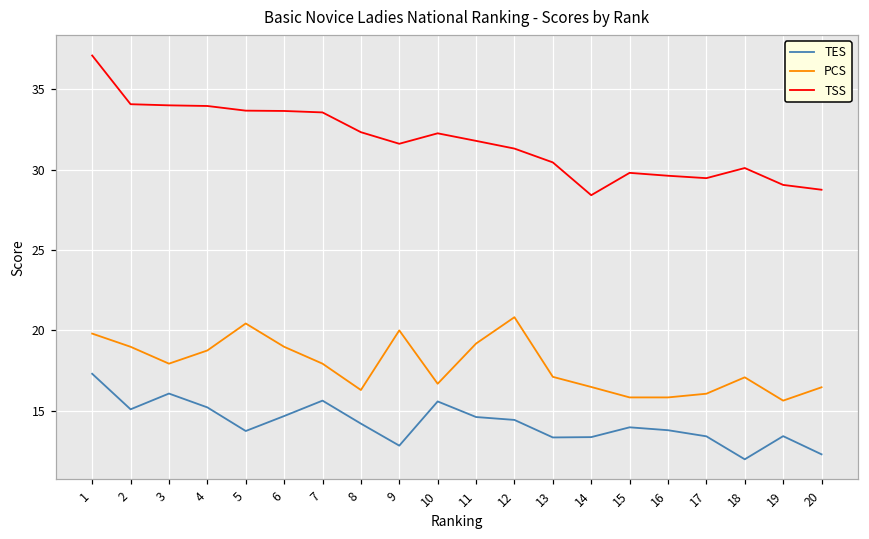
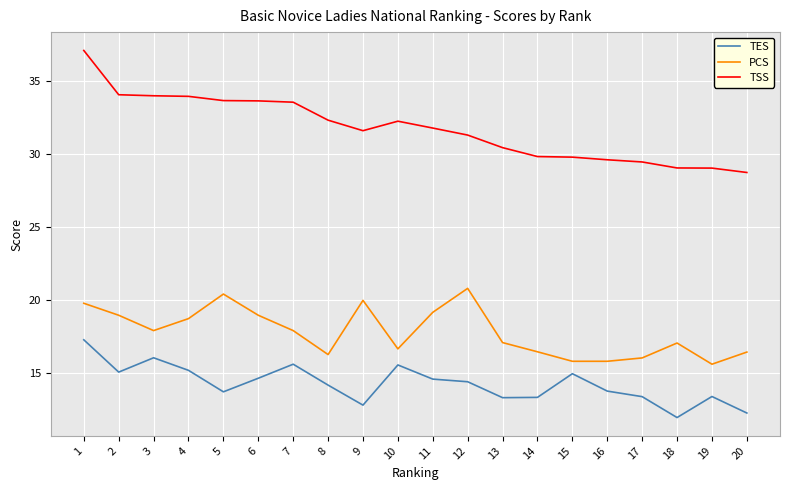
  {
    "TES": {
      "1": 17.3,
      "2": 15.1,
      "3": 16.1,
      "4": 15.2,
      "5": 13.7,
      "6": 14.7,
      "7": 15.6,
      "8": 14.2,
      "9": 12.8,
      "10": 15.6,
      "11": 14.6,
      "12": 14.4,
      "13": 13.3,
      "14": 13.4,
-     "15": 14.0,
+     "15": 15.0,
      "16": 13.8,
      "17": 13.4,
      "18": 12.0,
      "19": 13.4,
      "20": 12.3
    },
    "PCS": {
      "1": 19.8,
      "2": 19.0,
      "3": 17.9,
      "4": 18.8,
      "5": 20.4,
      "6": 19.0,
      "7": 17.9,
      "8": 16.3,
      "9": 20.0,
      "10": 16.7,
      "11": 19.2,
      "12": 20.8,
      "13": 17.1,
      "14": 16.5,
      "15": 15.8,
      "16": 15.8,
      "17": 16.1,
      "18": 17.1,
      "19": 15.6,
      "20": 16.5
    },
    "TSS": {
      "1": 37.1,
      "2": 34.1,
      "3": 34.0,
      "4": 34.0,
      "5": 33.7,
      "6": 33.7,
      "7": 33.6,
      "8": 32.3,
      "9": 31.6,
      "10": 32.3,
      "11": 31.8,
      "12": 31.3,
      "13": 30.5,
-     "14": 28.4,
+     "14": 29.8,
      "15": 29.8,
      "16": 29.6,
      "17": 29.5,
-     "18": 30.1,
+     "18": 29.1,
      "19": 29.1,
      "20": 28.8
    }
  }
